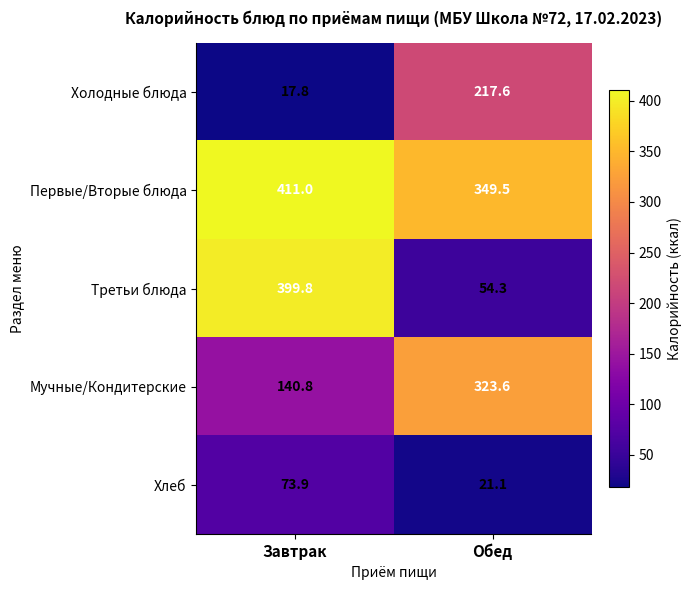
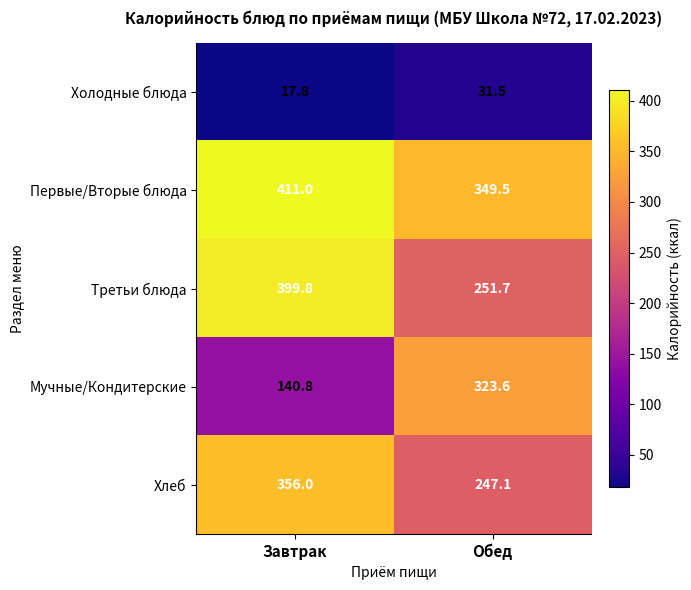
  {
    "Холодные блюда": {
      "Завтрак": 17.8,
-     "Обед": 217.6
+     "Обед": 31.5
    },
    "Первые/Вторые блюда": {
      "Завтрак": 411.0,
      "Обед": 349.5
    },
    "Третьи блюда": {
      "Завтрак": 399.8,
-     "Обед": 54.3
+     "Обед": 251.7
    },
    "Мучные/Кондитерские": {
      "Завтрак": 140.8,
      "Обед": 323.6
    },
    "Хлеб": {
-     "Завтрак": 73.9,
-     "Обед": 21.1
+     "Завтрак": 356.0,
+     "Обед": 247.1
    }
  }
